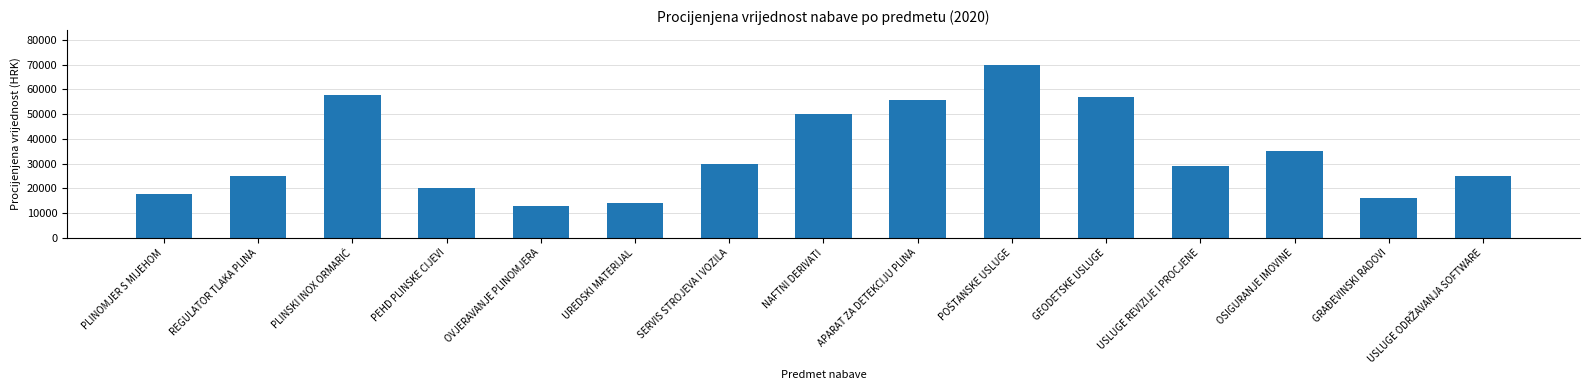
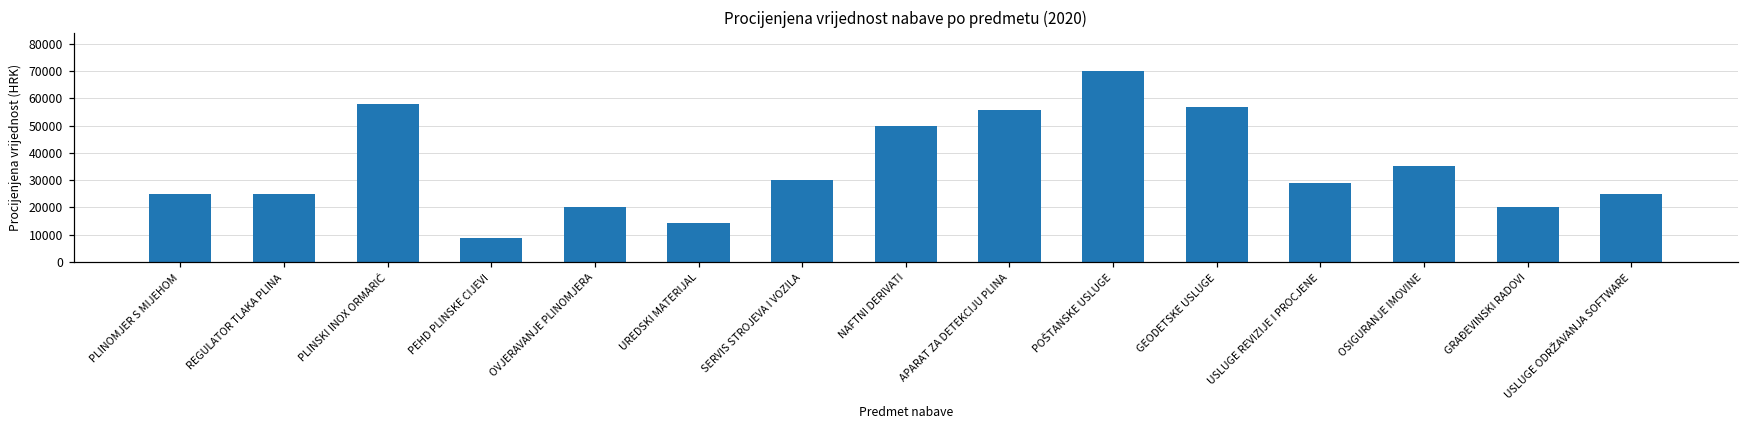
  {
-   "PLINOMJER S MIJEHOM": 18000,
+   "PLINOMJER S MIJEHOM": 25000,
    "REGULATOR TLAKA PLINA": 25000,
    "PLINSKI INOX ORMARIĆ": 58000,
-   "PEHD PLINSKE CIJEVI": 20000,
-   "OVJERAVANJE PLINOMJERA": 13000,
+   "PEHD PLINSKE CIJEVI": 9000,
+   "OVJERAVANJE PLINOMJERA": 20000,
    "UREDSKI MATERIJAL": 14000,
    "SERVIS STROJEVA I VOZILA": 30000,
    "NAFTNI DERIVATI": 50000,
    "APARAT ZA DETEKCIJU PLINA": 56000,
    "POŠTANSKE USLUGE": 70000,
    "GEODETSKE USLUGE": 57000,
    "USLUGE REVIZIJE I PROCJENE": 29000,
    "OSIGURANJE IMOVINE": 35000,
-   "GRAĐEVINSKI RADOVI": 16000,
+   "GRAĐEVINSKI RADOVI": 20000,
    "USLUGE ODRŽAVANJA SOFTWARE": 25000
  }
